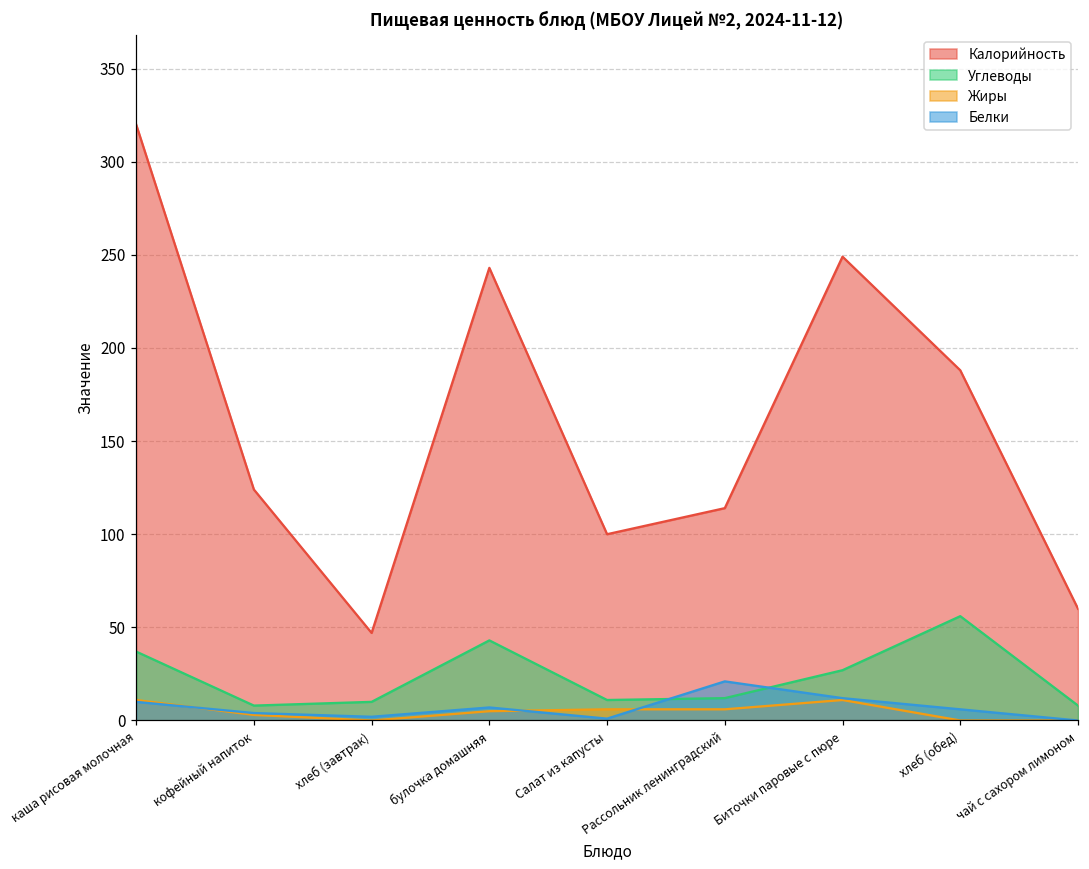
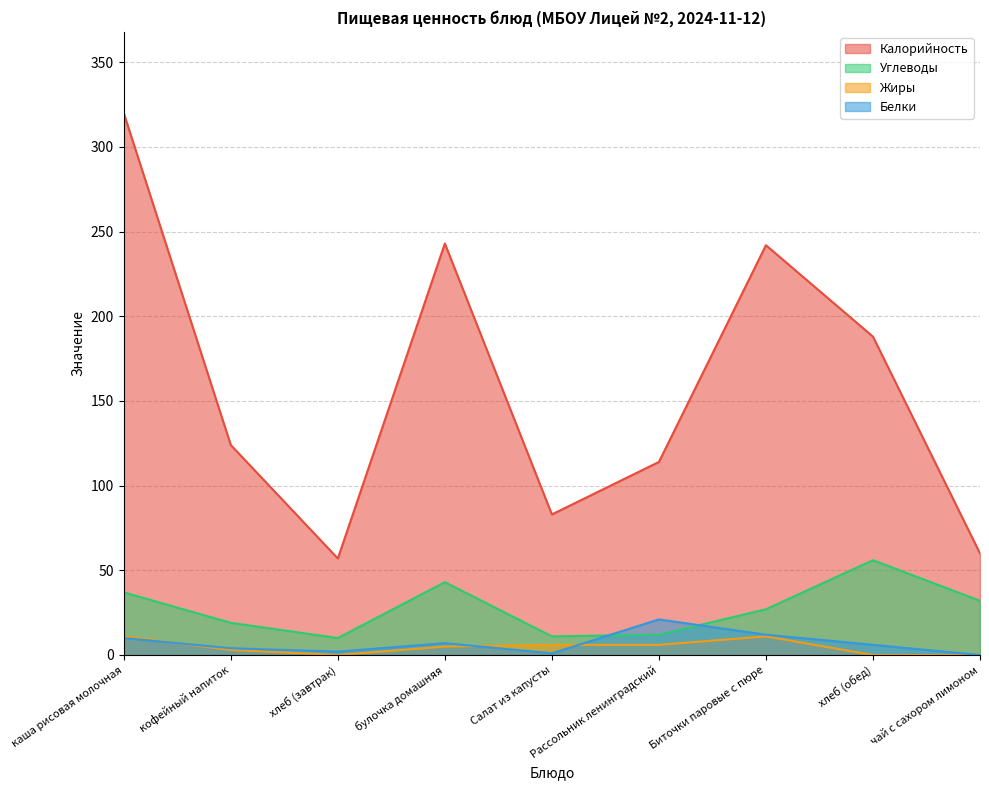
  {
    "Калорийность": {
      "каша рисовая молочная": 320,
      "кофейный напиток": 124,
-     "хлеб (завтрак)": 47,
+     "хлеб (завтрак)": 57,
      "булочка домашняя": 243,
-     "Салат из капусты": 100,
+     "Салат из капусты": 83,
      "Рассольник ленинградский": 114,
-     "Биточки паровые с пюре": 249,
+     "Биточки паровые с пюре": 242,
      "хлеб (обед)": 188,
      "чай с сахором лимоном": 60
    },
    "Углеводы": {
      "каша рисовая молочная": 37,
-     "кофейный напиток": 8,
+     "кофейный напиток": 19,
      "хлеб (завтрак)": 10,
      "булочка домашняя": 43,
      "Салат из капусты": 11,
      "Рассольник ленинградский": 12,
      "Биточки паровые с пюре": 27,
      "хлеб (обед)": 56,
-     "чай с сахором лимоном": 8
+     "чай с сахором лимоном": 32
    },
    "Жиры": {
      "хлеб (завтрак)": 0,
      "булочка домашняя": 5,
      "Салат из капусты": 6,
      "Рассольник ленинградский": 6,
      "хлеб (обед)": 0
    },
    "Белки": {
      "хлеб (завтрак)": 2,
      "булочка домашняя": 7,
      "Салат из капусты": 1,
      "Рассольник ленинградский": 21,
      "хлеб (обед)": 6
    }
  }
